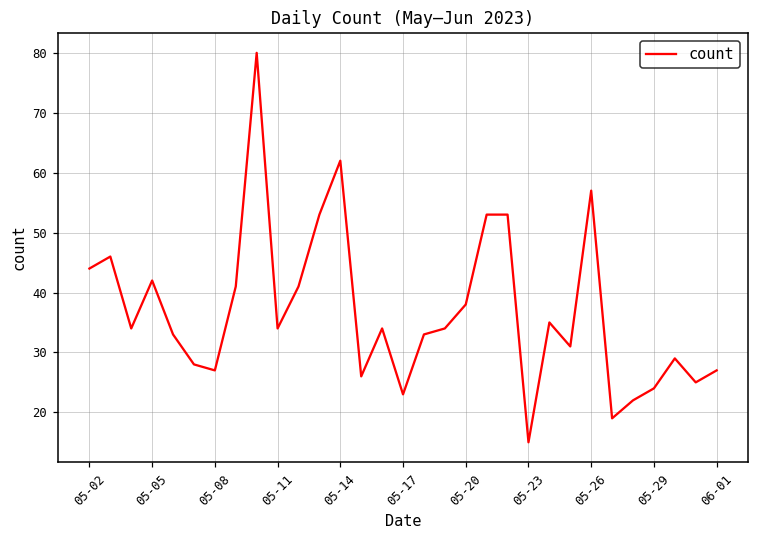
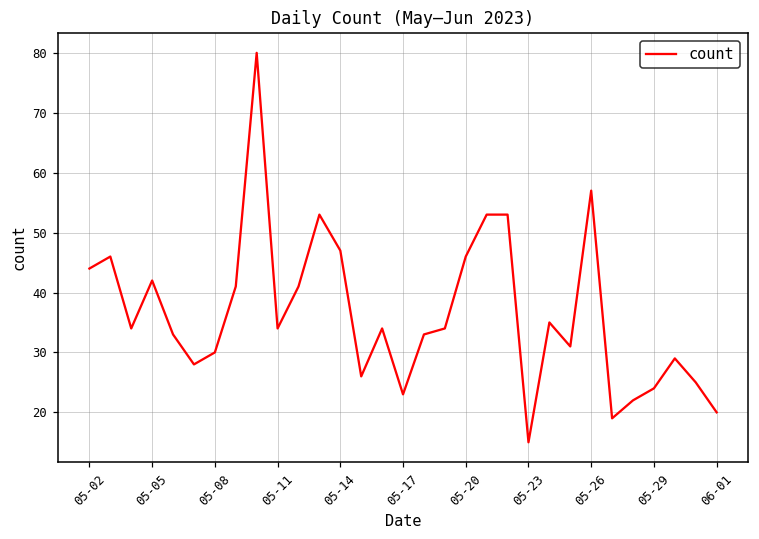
  {
    "05-02": 44,
    "05-05": 42,
-   "05-08": 27,
+   "05-08": 30,
    "05-11": 34,
-   "05-14": 62,
+   "05-14": 47,
    "05-17": 23,
-   "05-20": 38,
+   "05-20": 46,
    "05-23": 15,
    "05-26": 57,
    "05-29": 24,
-   "06-01": 27
+   "06-01": 20
  }
